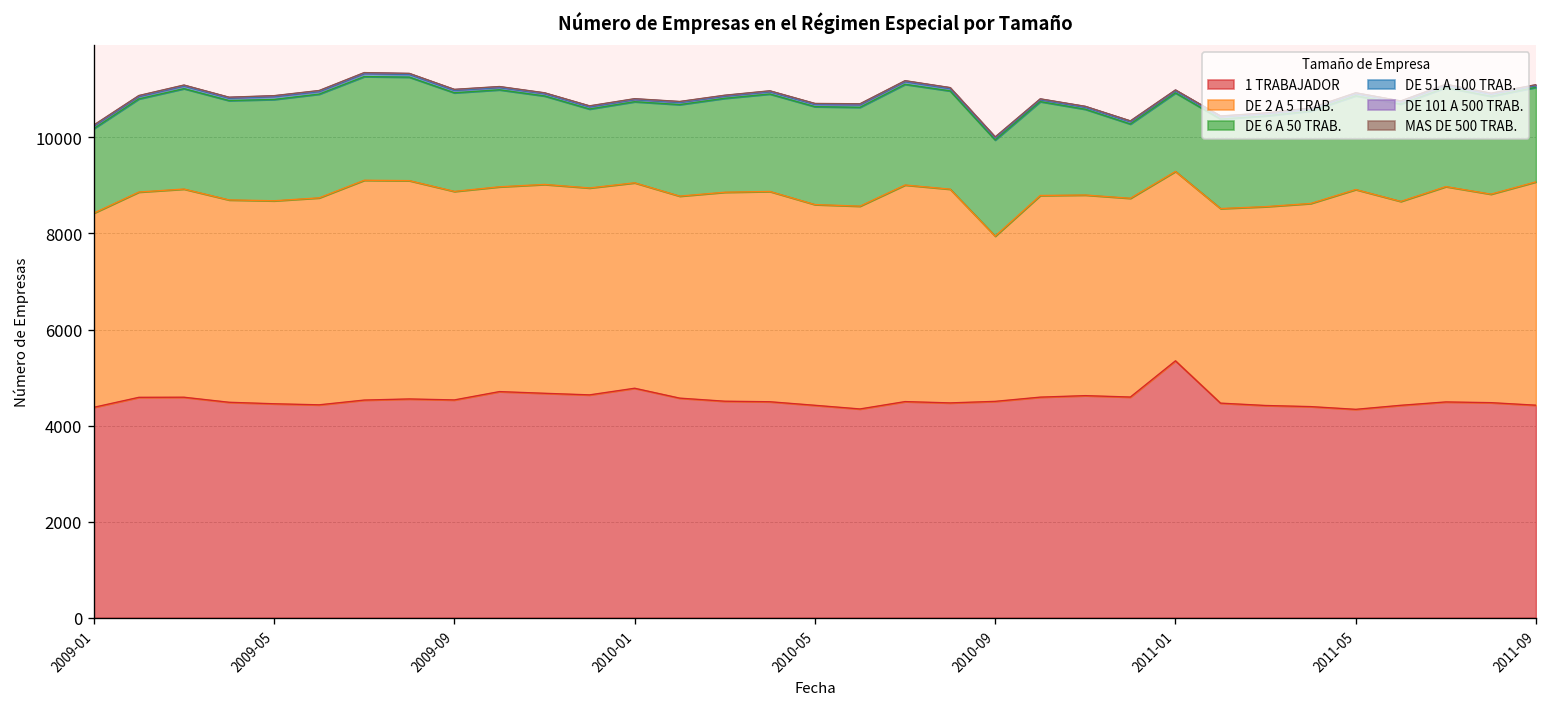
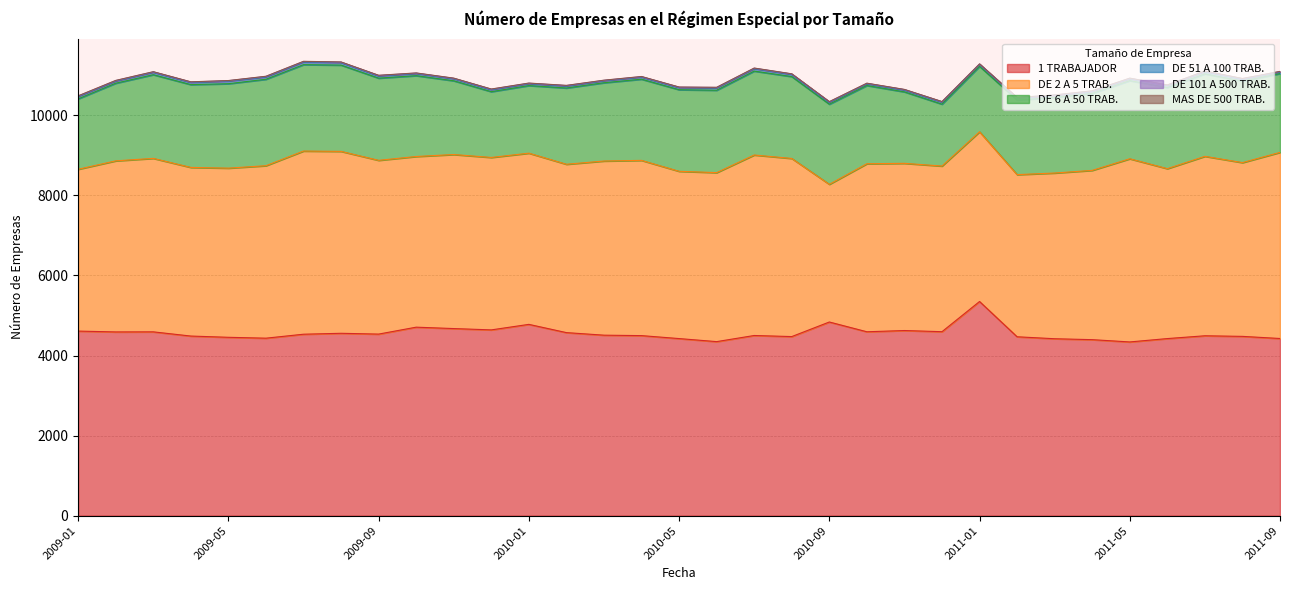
  {
    "1 TRABAJADOR": {
-     "2009-01": 4400,
+     "2009-01": 4600,
      "2009-05": 4500,
      "2009-09": 4500,
      "2010-01": 4800,
      "2010-05": 4400,
-     "2010-09": 4500,
+     "2010-09": 4800,
      "2011-01": 5300,
      "2011-05": 4300,
      "2011-09": 4400
    },
    "DE 2 A 5 TRAB.": {
      "2009-01": 4000,
      "2009-05": 4200,
      "2009-09": 4300,
      "2010-01": 4300,
      "2010-05": 4200,
      "2010-09": 3400,
-     "2011-01": 3900,
+     "2011-01": 4200,
      "2011-05": 4600,
      "2011-09": 4600
    }
  }
